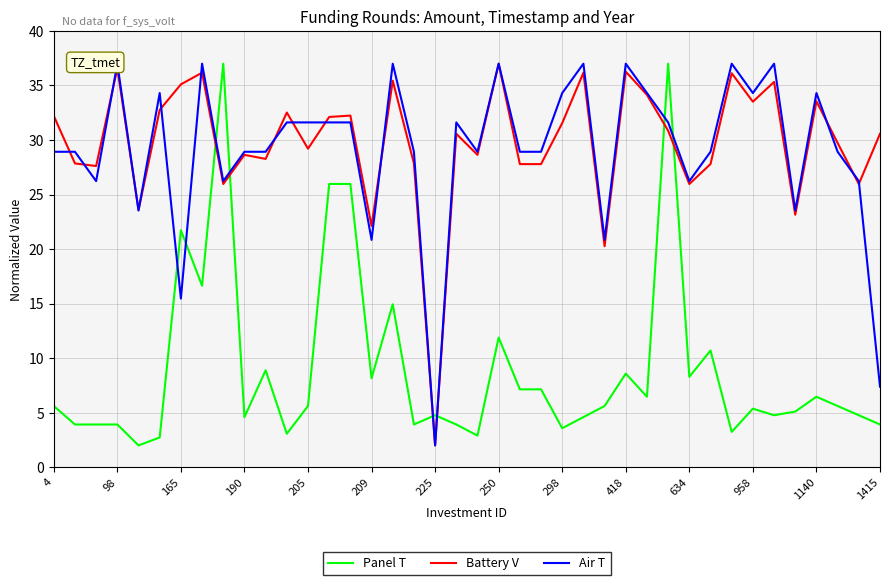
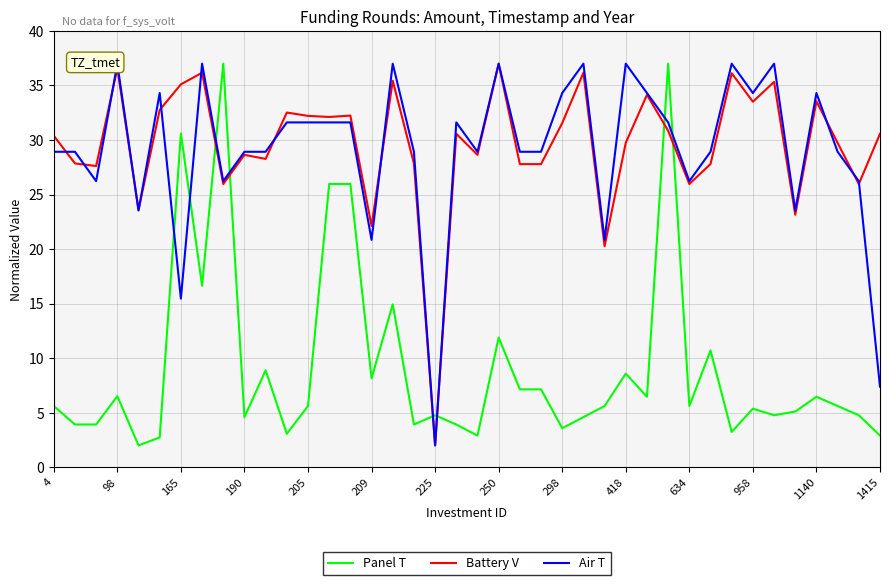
  {
    "Panel T": {
      "4": 5.6,
-     "98": 3.9,
-     "165": 21.7,
+     "98": 6.5,
+     "165": 30.6,
      "190": 4.6,
      "205": 5.6,
      "209": 8.2,
      "225": 4.8,
      "250": 11.9,
      "298": 3.6,
      "418": 8.6,
-     "634": 8.3,
+     "634": 5.6,
      "958": 5.4,
      "1140": 6.5,
-     "1415": 3.9
+     "1415": 2.9
    },
    "Battery V": {
-     "4": 32.2,
+     "4": 30.4,
      "165": 35.1,
      "190": 28.6,
-     "205": 29.2,
+     "205": 32.2,
      "209": 22.1,
      "298": 31.6,
-     "418": 36.3,
+     "418": 29.7,
      "634": 26.0,
      "958": 33.5,
      "1140": 33.6,
      "1415": 30.6
    },
    "Air T": {
      "4": 28.9,
      "165": 15.5,
      "190": 28.9,
      "205": 31.6,
      "209": 20.8,
      "298": 34.3,
      "418": 37.0,
      "634": 26.2,
      "958": 34.3,
      "1140": 34.3,
      "1415": 7.4
    }
  }
